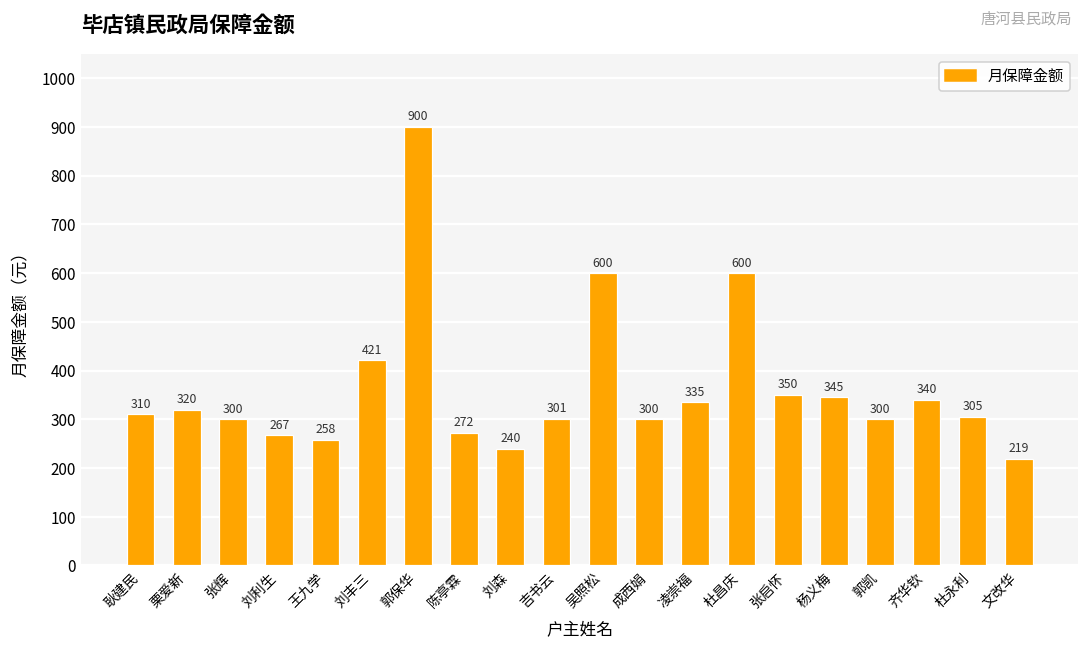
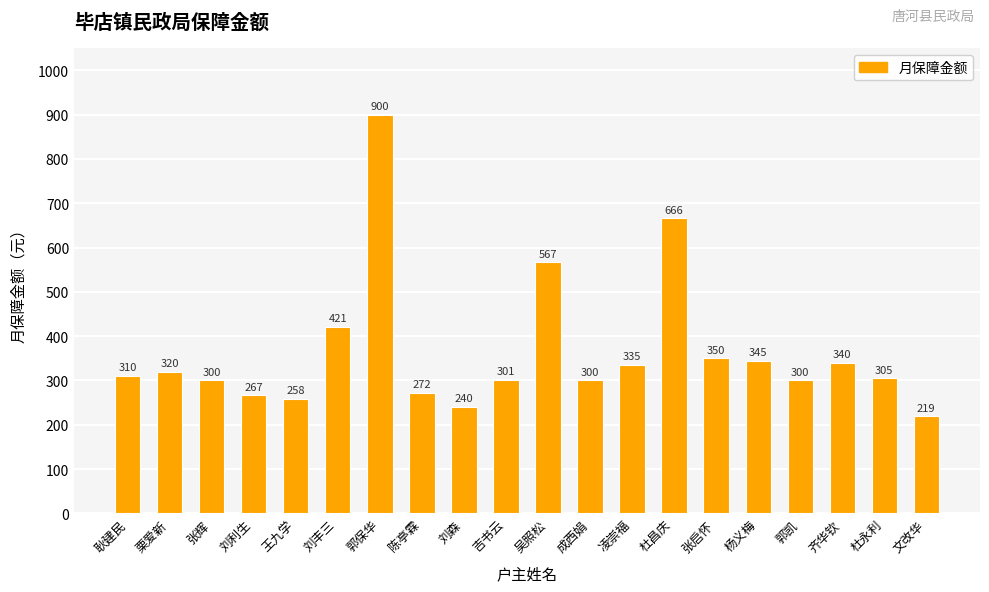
  {
    "耿建民": 310,
    "栗爱新": 320,
    "张辉": 300,
    "刘利生": 267,
    "王九学": 258,
    "刘丰三": 421,
    "郭保华": 900,
    "陈亭霖": 272,
    "刘森": 240,
    "吉书云": 301,
-   "吴照松": 600,
+   "吴照松": 567,
    "成西娟": 300,
    "凌崇福": 335,
-   "杜昌庆": 600,
+   "杜昌庆": 666,
    "张启怀": 350,
    "杨义梅": 345,
    "郭凯": 300,
    "齐华钦": 340,
    "杜永利": 305,
    "文改华": 219
  }
